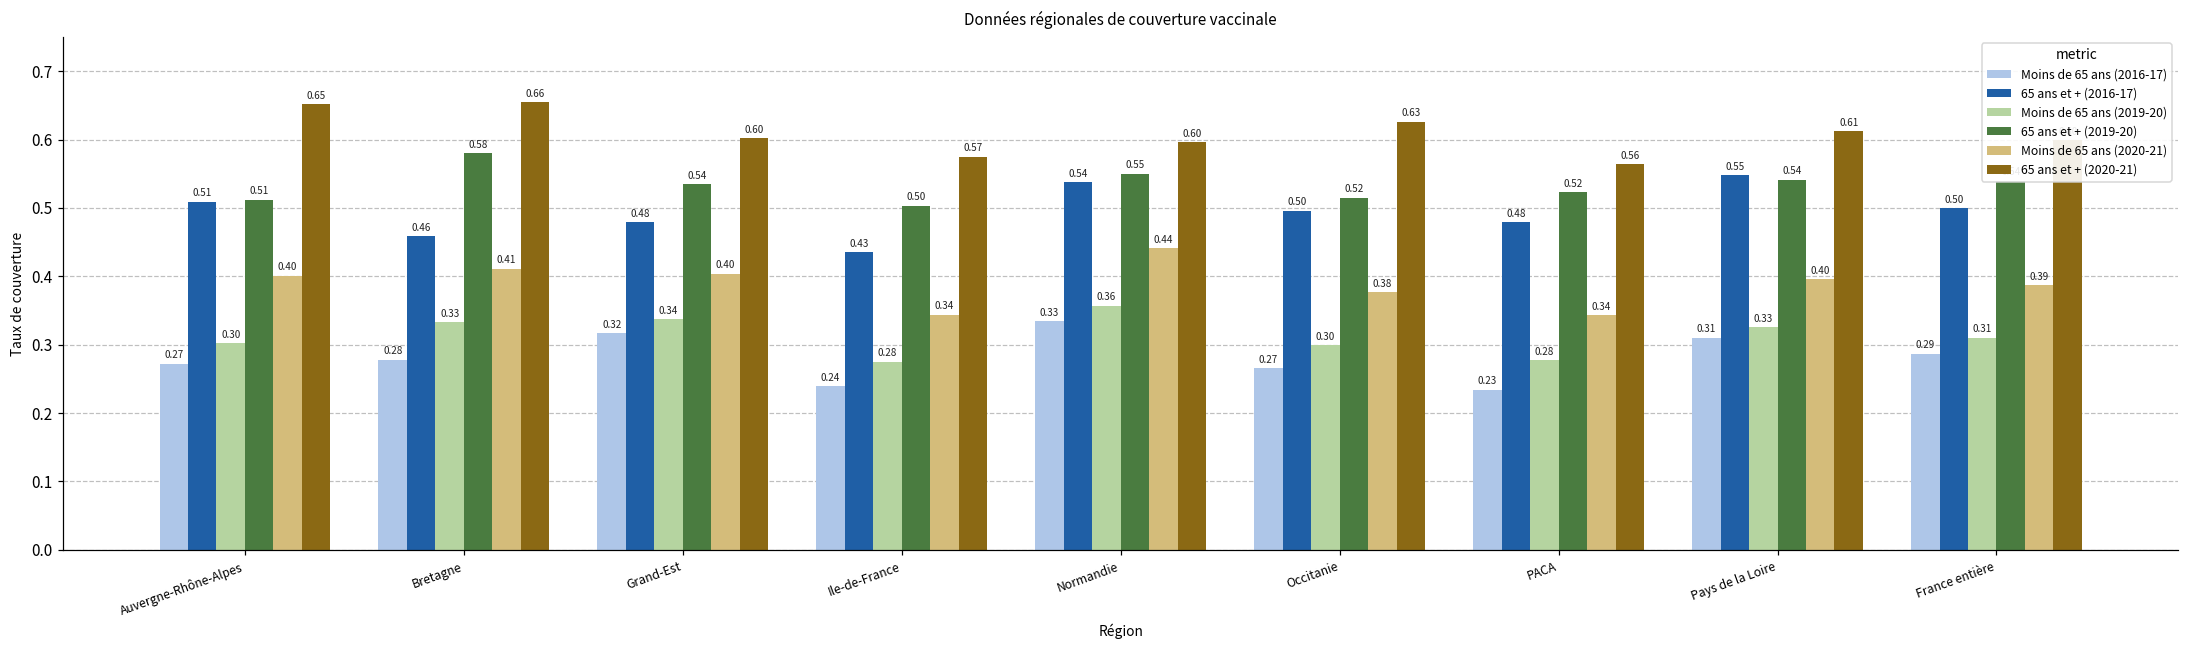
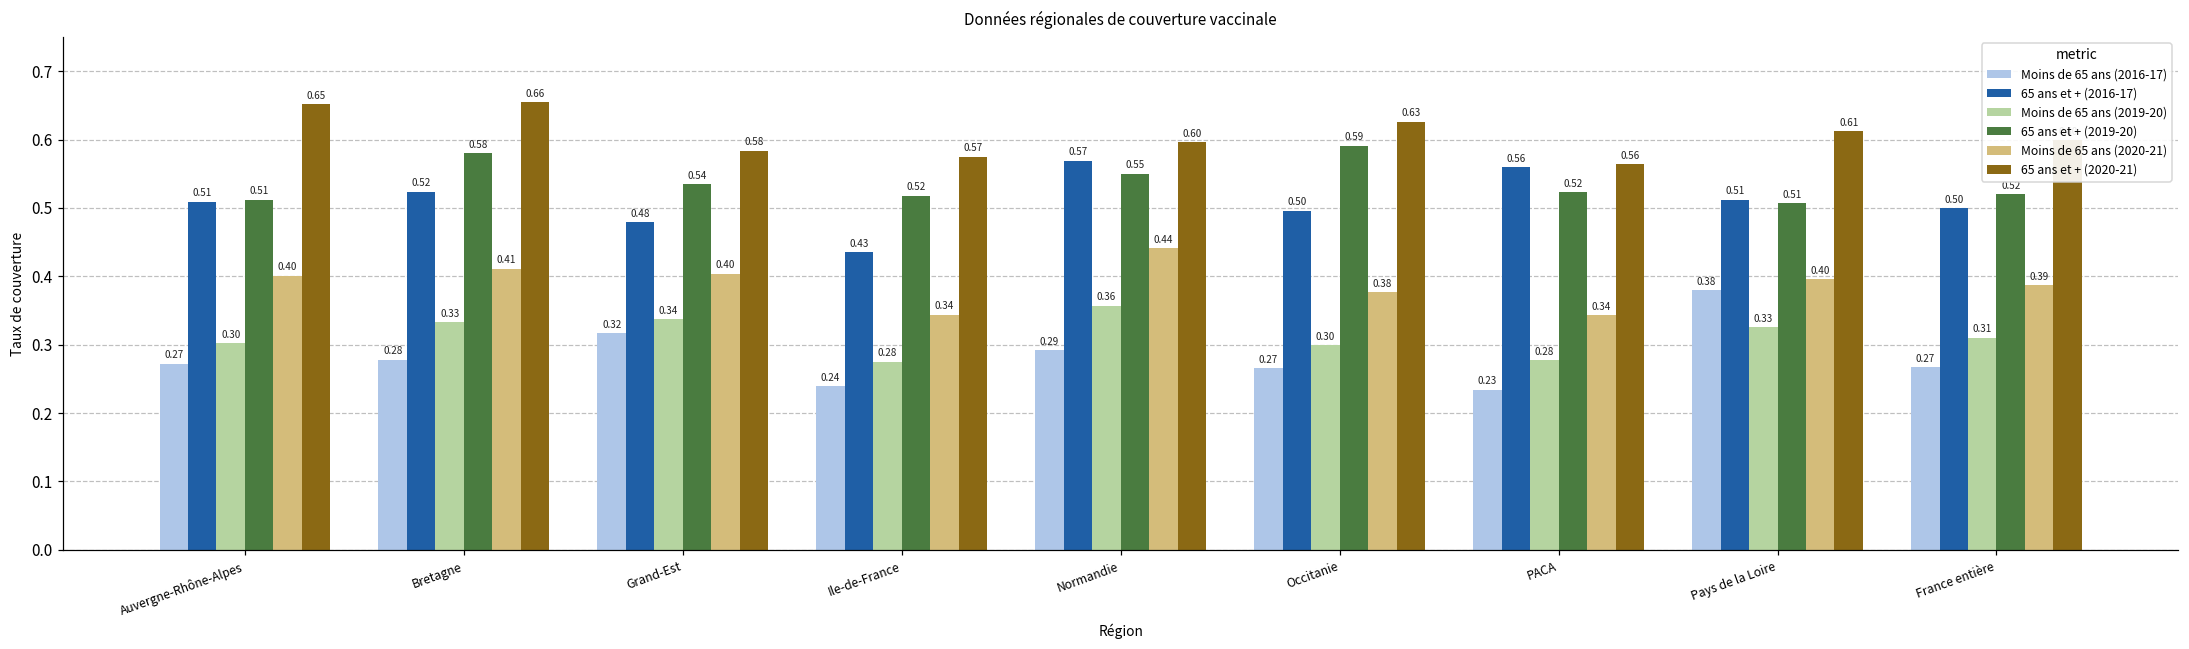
  {
    "Moins de 65 ans (2016-17)": {
      "Auvergne-Rhône-Alpes": 0.27,
      "Bretagne": 0.28,
      "Grand-Est": 0.32,
      "Ile-de-France": 0.24,
-     "Normandie": 0.33,
+     "Normandie": 0.29,
      "Occitanie": 0.27,
      "PACA": 0.23,
-     "Pays de la Loire": 0.31,
-     "France entière": 0.29
+     "Pays de la Loire": 0.38,
+     "France entière": 0.27
    },
    "65 ans et + (2016-17)": {
      "Auvergne-Rhône-Alpes": 0.51,
-     "Bretagne": 0.46,
+     "Bretagne": 0.52,
      "Grand-Est": 0.48,
      "Ile-de-France": 0.43,
-     "Normandie": 0.54,
+     "Normandie": 0.57,
      "Occitanie": 0.50,
-     "PACA": 0.48,
-     "Pays de la Loire": 0.55,
+     "PACA": 0.56,
+     "Pays de la Loire": 0.51,
      "France entière": 0.50
    },
    "65 ans et + (2019-20)": {
      "Auvergne-Rhône-Alpes": 0.51,
      "Bretagne": 0.58,
      "Grand-Est": 0.54,
-     "Ile-de-France": 0.50,
+     "Ile-de-France": 0.52,
      "Normandie": 0.55,
-     "Occitanie": 0.52,
+     "Occitanie": 0.59,
      "PACA": 0.52,
-     "Pays de la Loire": 0.54,
-     "France entière": 0.54
+     "Pays de la Loire": 0.51,
+     "France entière": 0.52
    },
    "65 ans et + (2020-21)": {
      "Auvergne-Rhône-Alpes": 0.65,
      "Bretagne": 0.66,
-     "Grand-Est": 0.60,
+     "Grand-Est": 0.58,
      "Ile-de-France": 0.57,
      "Normandie": 0.60,
      "Occitanie": 0.63,
      "PACA": 0.56,
      "Pays de la Loire": 0.61
    }
  }
